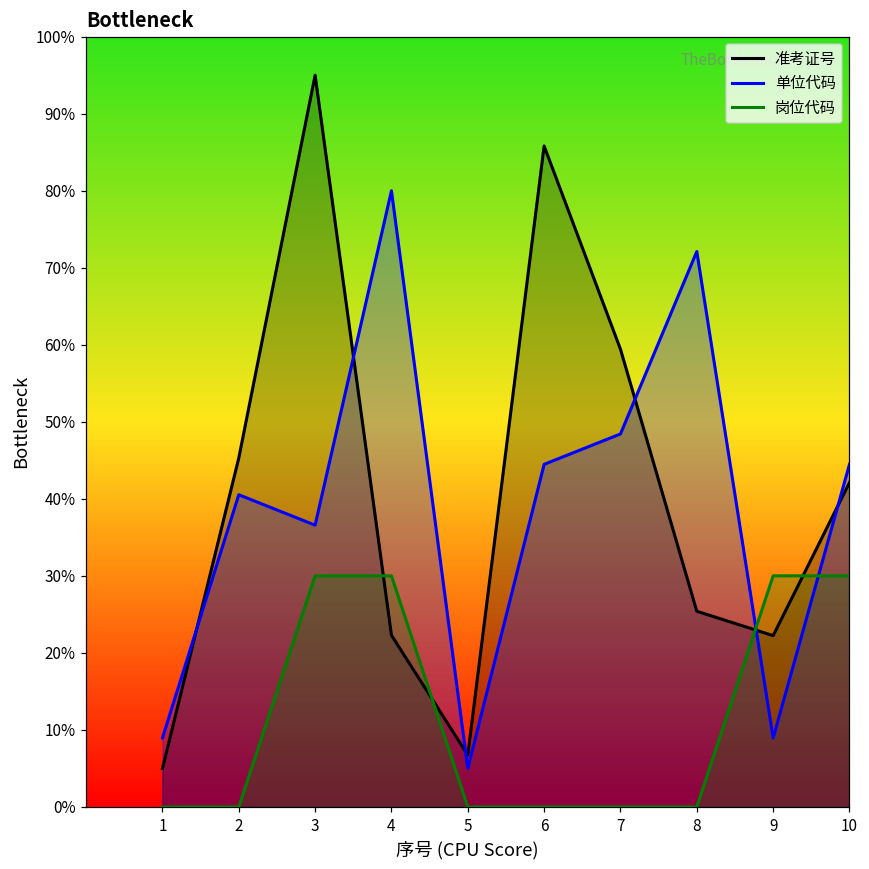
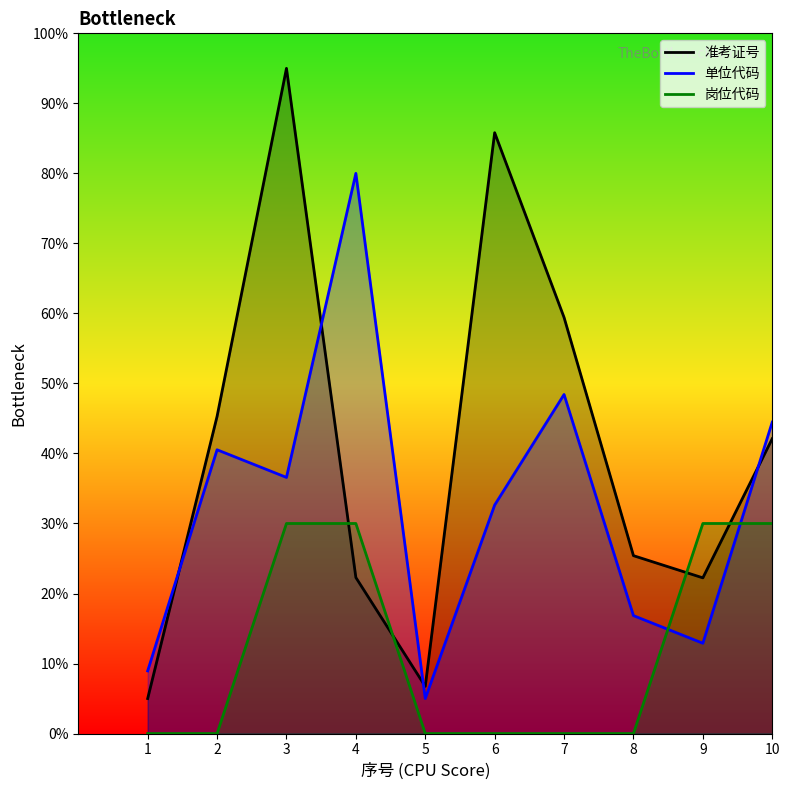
  {
    "单位代码": {
      "1": "9%",
      "2": "41%",
      "3": "37%",
      "4": "80%",
      "5": "5%",
-     "6": "44%",
+     "6": "33%",
      "7": "48%",
-     "8": "72%",
-     "9": "9%",
+     "8": "17%",
+     "9": "13%",
      "10": "44%"
    }
  }
